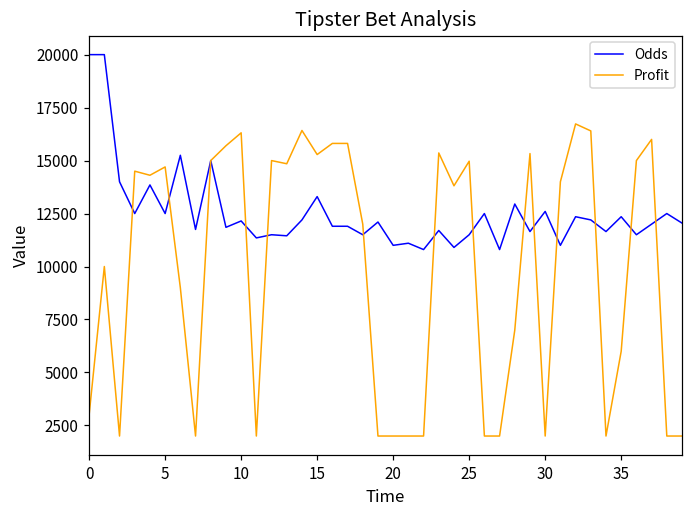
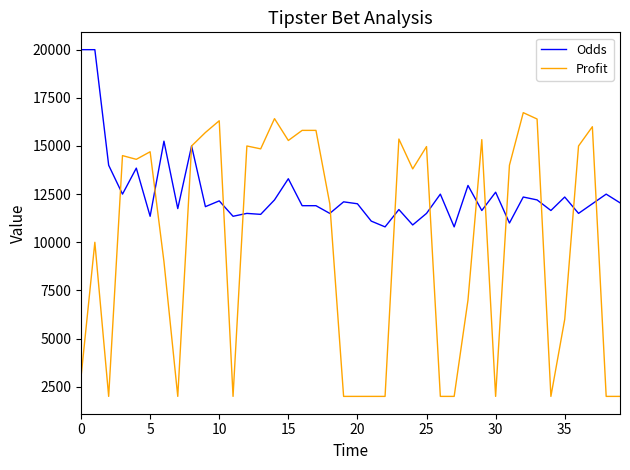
  {
    "Odds": {
      "0": 20000,
-     "5": 12500,
+     "5": 11400,
      "10": 12200,
      "15": 13300,
-     "20": 11000,
+     "20": 12000,
      "25": 11500,
      "30": 12600,
      "35": 12400
    },
    "Profit": {
      "0": 3000,
      "5": 14700,
      "10": 16300,
      "15": 15300,
      "20": 2000,
      "25": 15000,
      "30": 2000,
      "35": 6000
    }
  }
